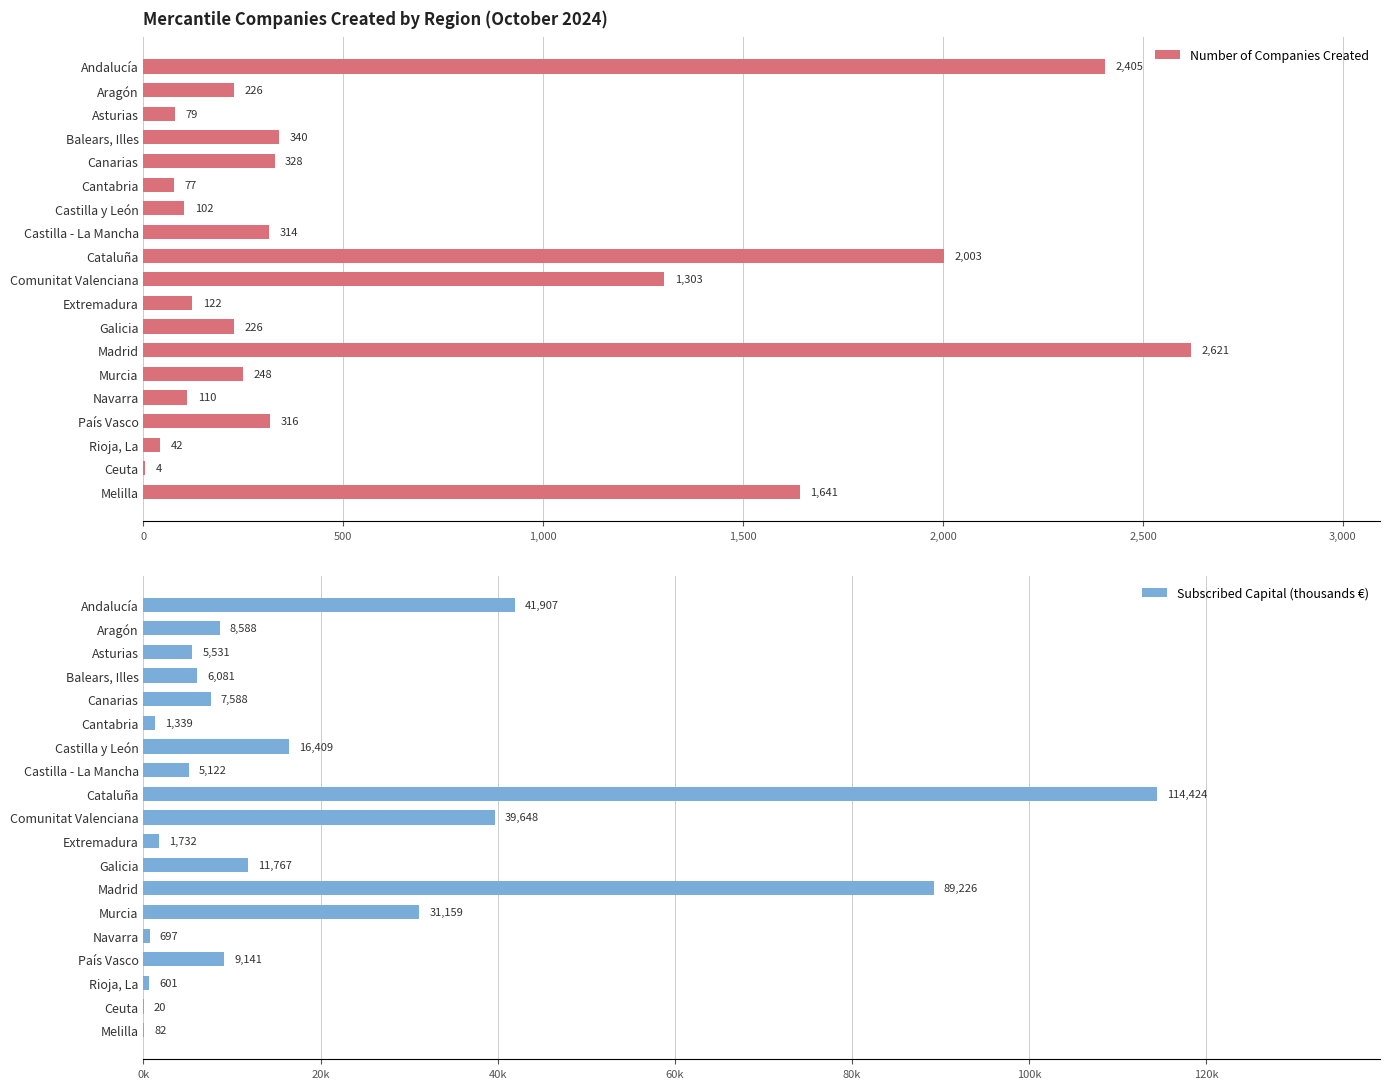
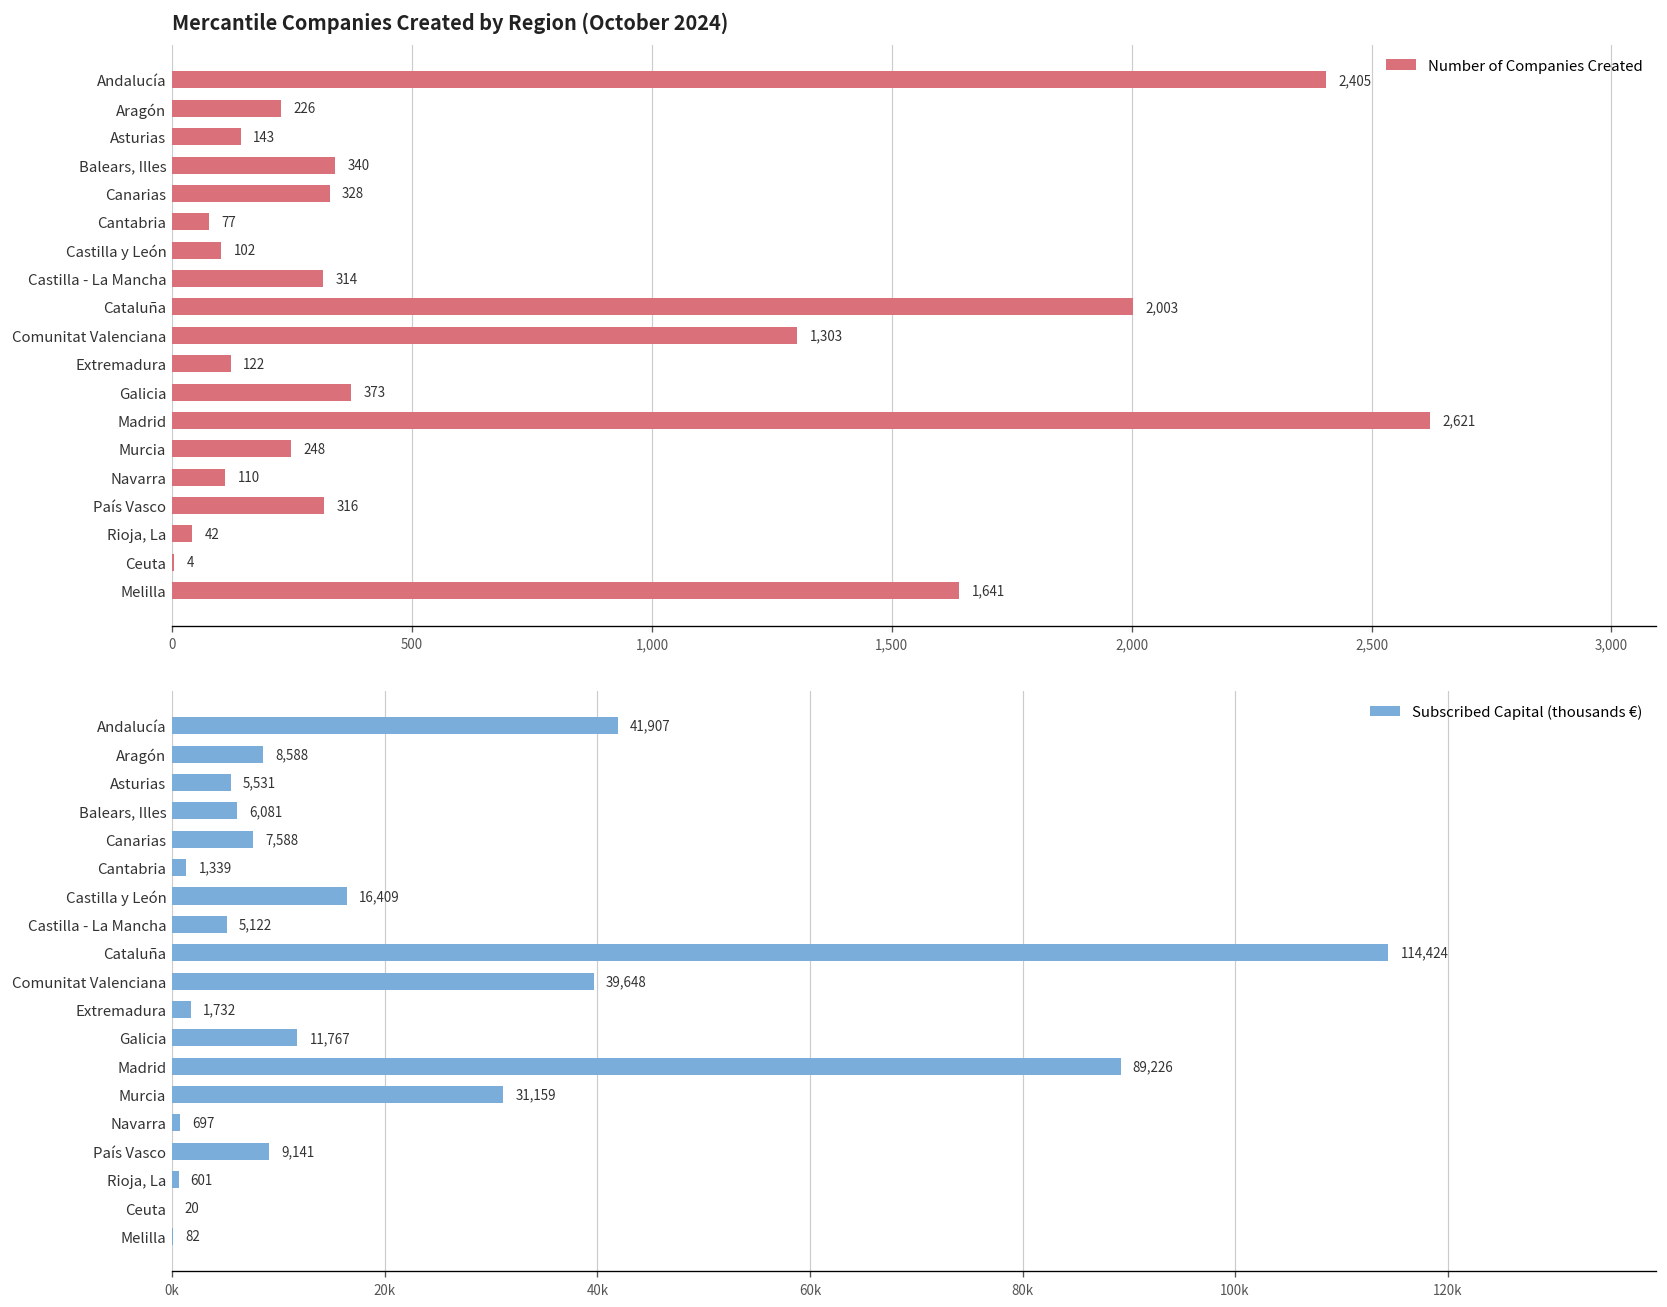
  {
    "Mercantile Companies Created by Region (October 2024)": {
      "Andalucía": "2,405",
      "Aragón": "226",
-     "Asturias": "79",
+     "Asturias": "143",
      "Balears, Illes": "340",
      "Canarias": "328",
      "Cantabria": "77",
      "Castilla y León": "102",
      "Castilla - La Mancha": "314",
      "Cataluña": "2,003",
      "Comunitat Valenciana": "1,303",
      "Extremadura": "122",
-     "Galicia": "226",
+     "Galicia": "373",
      "Madrid": "2,621",
      "Murcia": "248",
      "Navarra": "110",
      "País Vasco": "316",
      "Rioja, La": "42",
      "Ceuta": "4",
      "Melilla": "1,641"
    }
  }
